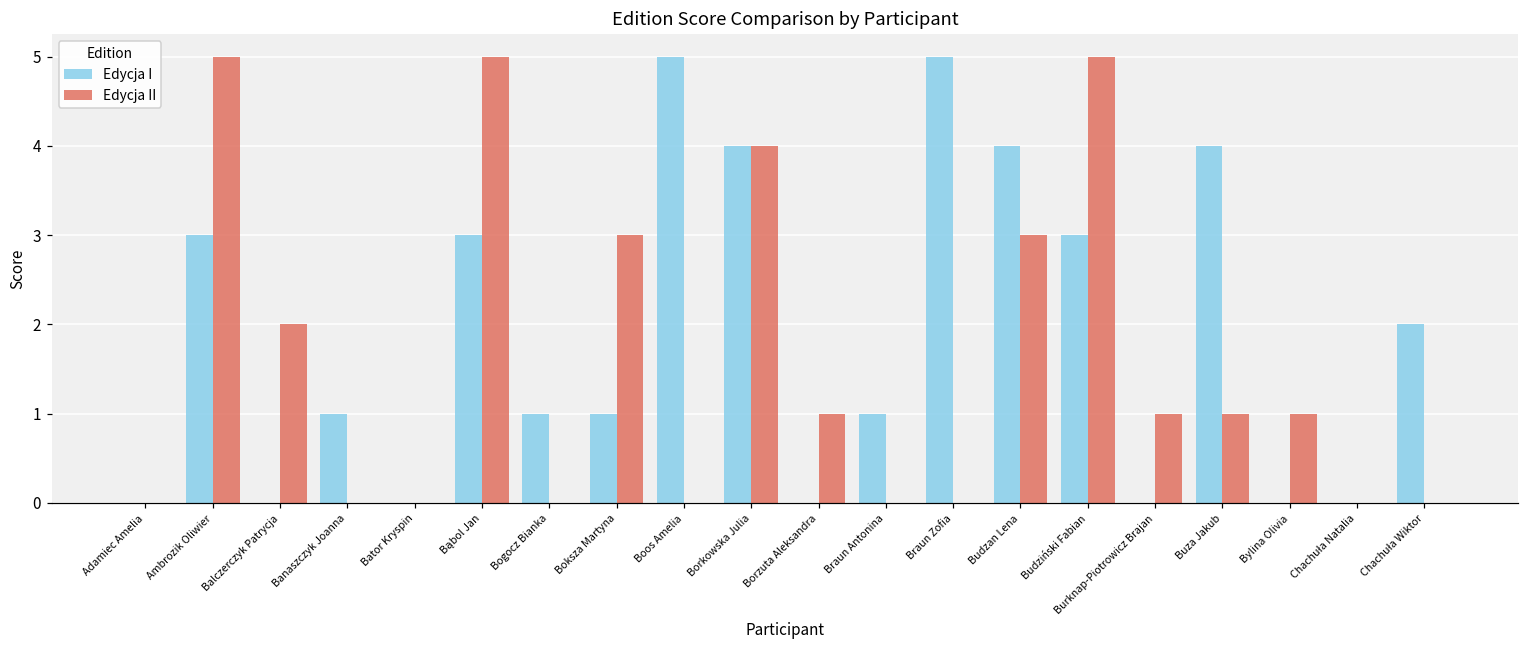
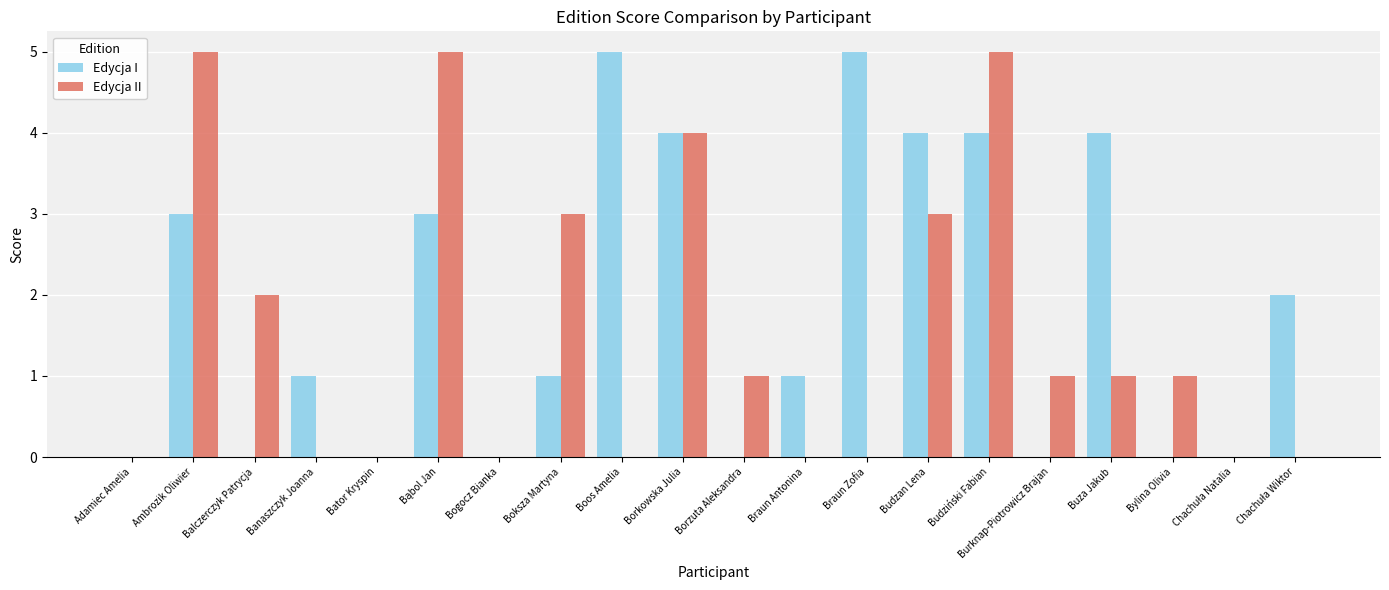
  {
    "Edycja I": {
      "Adamiec Amelia": 0,
      "Ambrozik Oliwier": 3,
      "Balczerczyk Patrycja": 0,
      "Banaszczyk Joanna": 1,
      "Bator Kryspin": 0,
      "Bąbol Jan": 3,
-     "Bogocz Bianka": 1,
+     "Bogocz Bianka": 0,
      "Boksza Martyna": 1,
      "Boos Amelia": 5,
      "Borkowska Julia": 4,
      "Borzuta Aleksandra": 0,
      "Braun Antonina": 1,
      "Braun Zofia": 5,
      "Budzan Lena": 4,
-     "Budziński Fabian": 3,
+     "Budziński Fabian": 4,
      "Burknap-Piotrowicz Brajan": 0,
      "Buza Jakub": 4,
      "Bylina Olivia": 0,
      "Chachuła Natalia": 0,
      "Chachuła Wiktor": 2
    },
    "Edycja II": {
      "Adamiec Amelia": 0,
      "Ambrozik Oliwier": 5,
      "Balczerczyk Patrycja": 2,
      "Banaszczyk Joanna": 0,
      "Bator Kryspin": 0,
      "Bąbol Jan": 5,
      "Bogocz Bianka": 0,
      "Boksza Martyna": 3,
      "Boos Amelia": 0,
      "Borkowska Julia": 4,
      "Borzuta Aleksandra": 1,
      "Braun Antonina": 0,
      "Braun Zofia": 0,
      "Budzan Lena": 3,
      "Budziński Fabian": 5,
      "Burknap-Piotrowicz Brajan": 1,
      "Buza Jakub": 1,
      "Bylina Olivia": 1,
      "Chachuła Natalia": 0,
      "Chachuła Wiktor": 0
    }
  }
